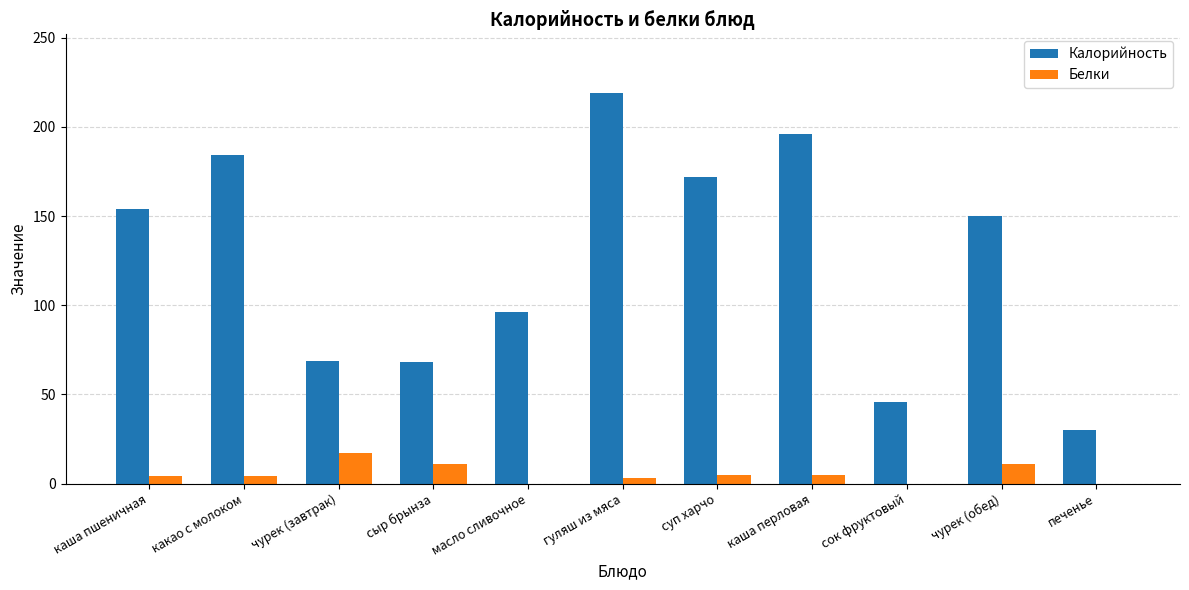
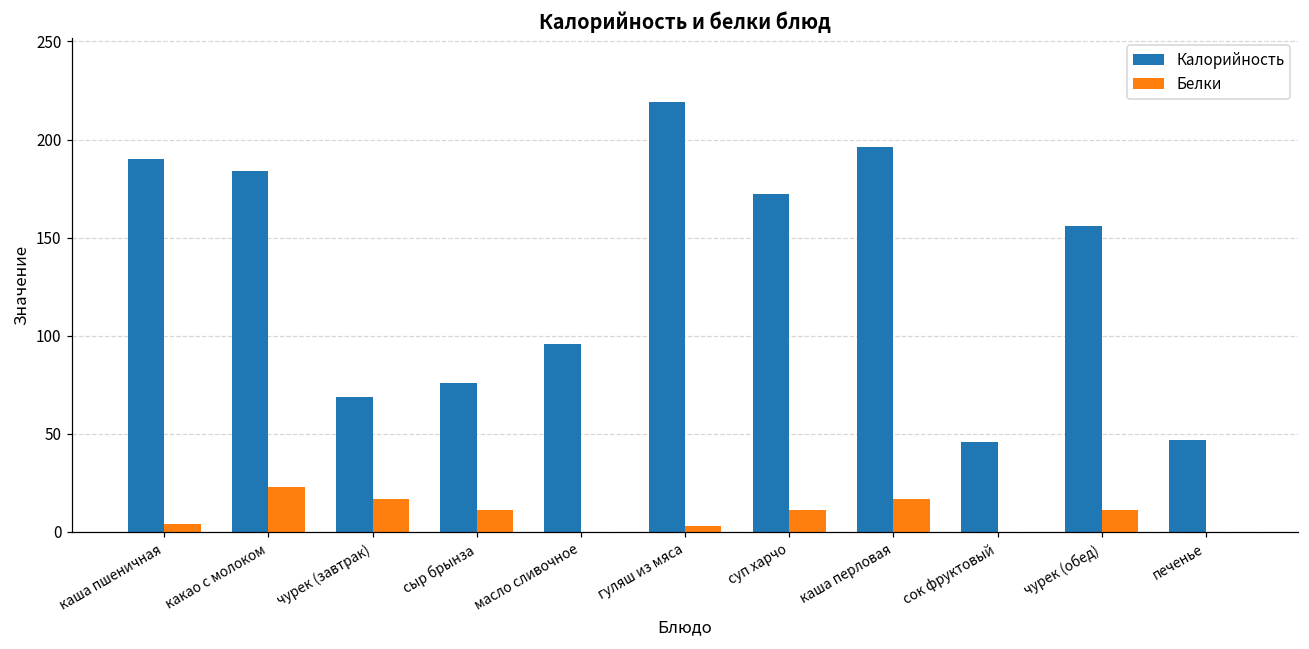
  {
    "Калорийность": {
-     "каша пшеничная": 154,
+     "каша пшеничная": 190,
      "какао с молоком": 184,
      "чурек (завтрак)": 69,
-     "сыр брынза": 68,
+     "сыр брынза": 76,
      "масло сливочное": 96,
      "гуляш из мяса": 219,
      "суп харчо": 172,
      "каша перловая": 196,
      "сок фруктовый": 46,
-     "чурек (обед)": 150,
-     "печенье": 30
+     "чурек (обед)": 156,
+     "печенье": 47
    },
    "Белки": {
      "каша пшеничная": 4,
-     "какао с молоком": 4,
+     "какао с молоком": 23,
      "чурек (завтрак)": 17,
      "сыр брынза": 11,
      "масло сливочное": 0,
      "гуляш из мяса": 3,
-     "суп харчо": 5,
-     "каша перловая": 5,
+     "суп харчо": 11,
+     "каша перловая": 17,
      "сок фруктовый": 0,
      "чурек (обед)": 11,
      "печенье": 0
    }
  }
